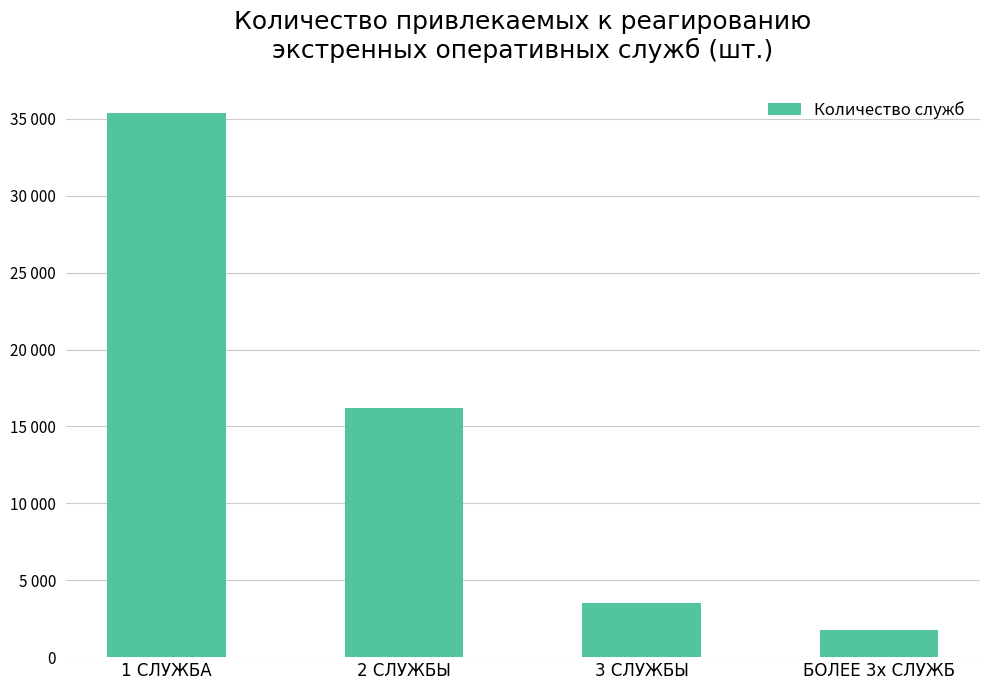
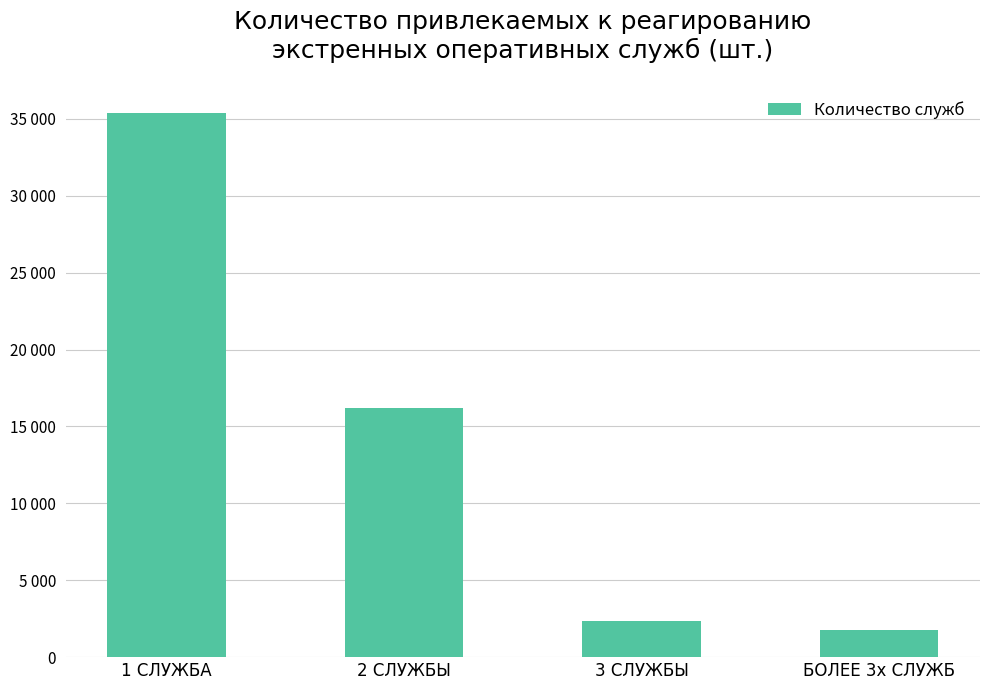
  {
    "1 СЛУЖБА": 35400,
    "2 СЛУЖБЫ": 16200,
-   "3 СЛУЖБЫ": 3500,
+   "3 СЛУЖБЫ": 2400,
    "БОЛЕЕ 3х СЛУЖБ": 1800
  }
